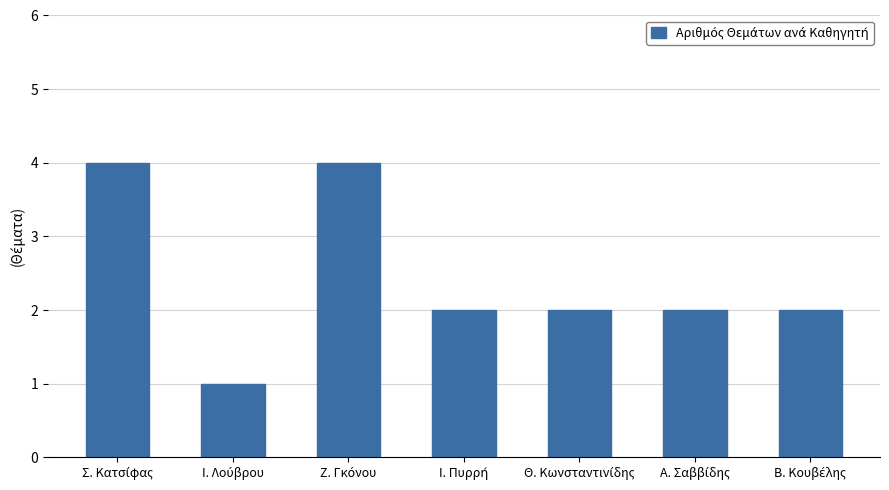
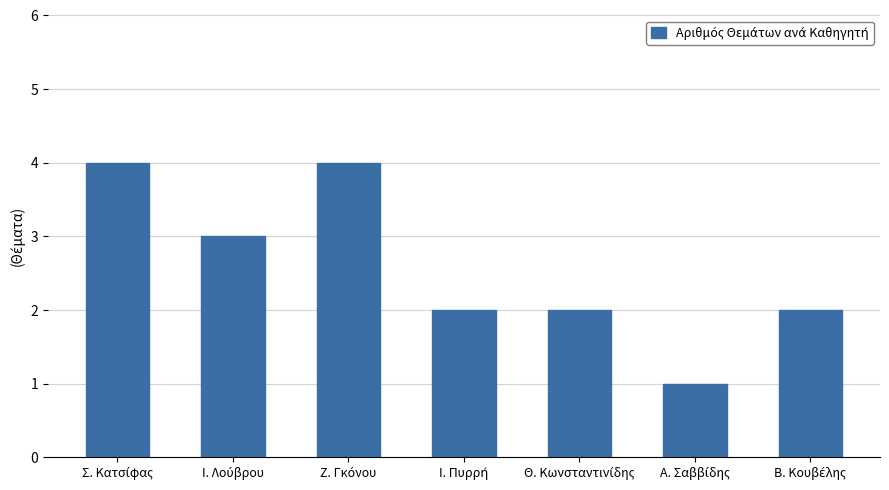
  {
    "Σ. Κατσίφας": 4,
-   "Ι. Λούβρου": 1,
+   "Ι. Λούβρου": 3,
    "Ζ. Γκόνου": 4,
    "Ι. Πυρρή": 2,
    "Θ. Κωνσταντινίδης": 2,
-   "Α. Σαββίδης": 2,
+   "Α. Σαββίδης": 1,
    "Β. Κουβέλης": 2
  }
